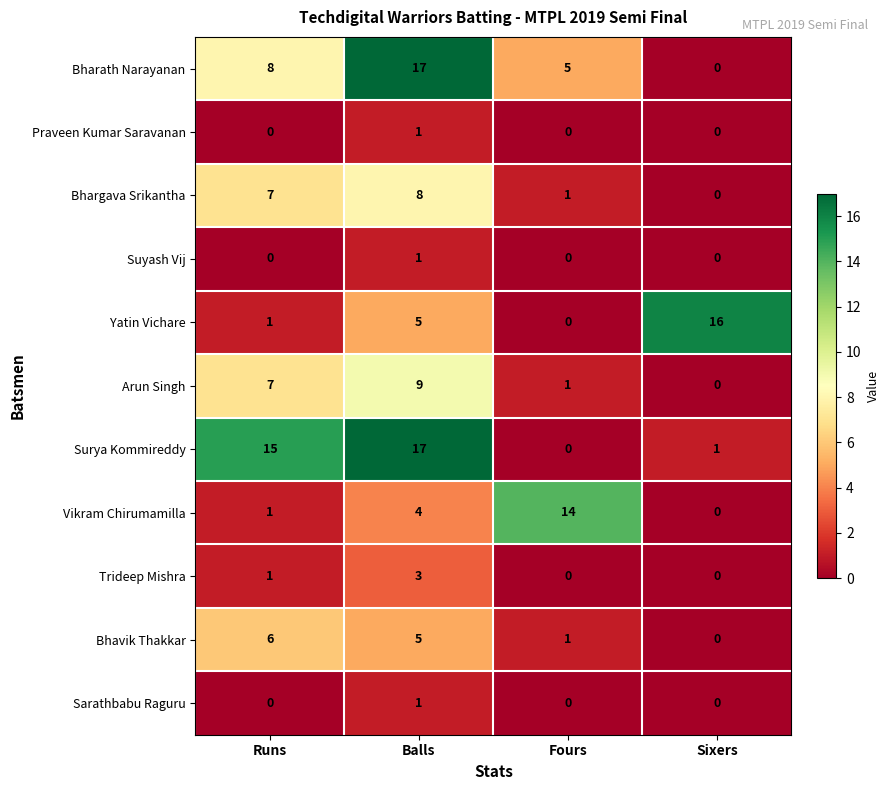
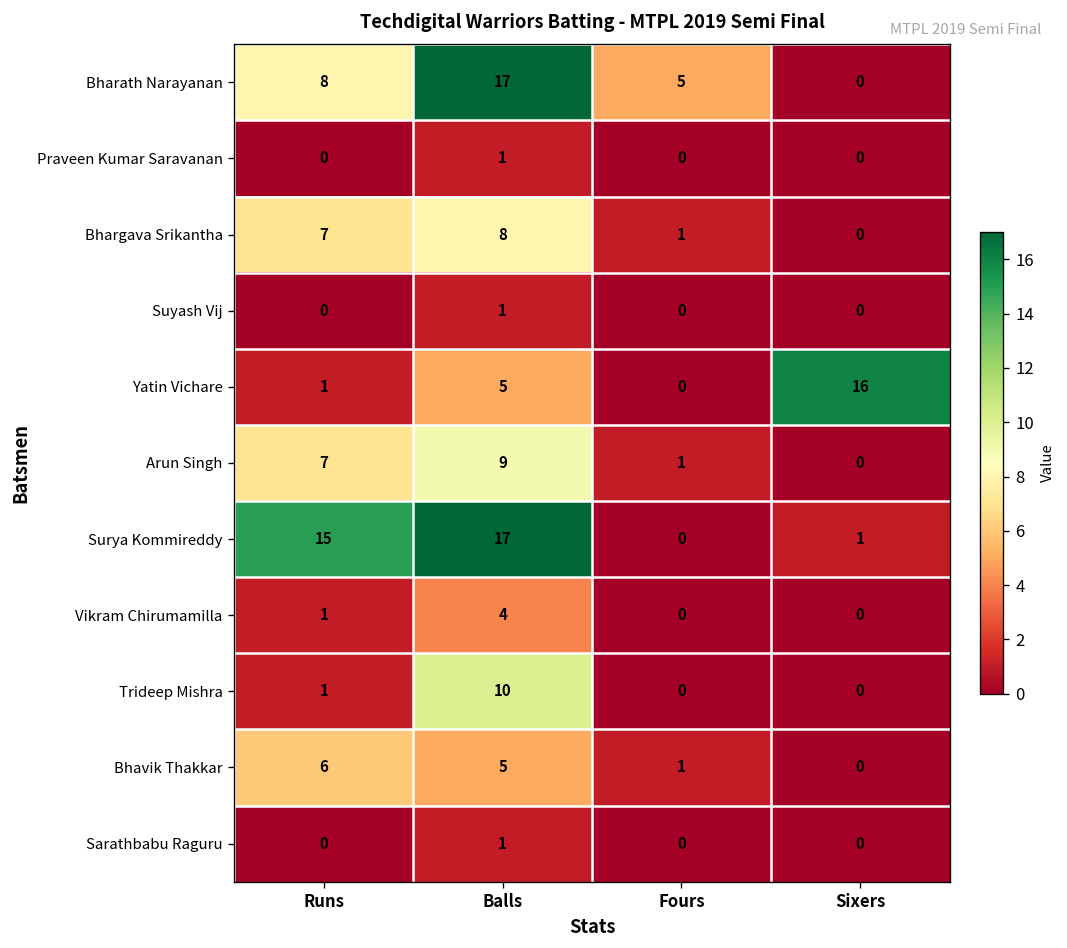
  {
    "Bharath Narayanan": {
      "Runs": 8,
      "Balls": 17,
      "Fours": 5,
      "Sixers": 0
    },
    "Praveen Kumar Saravanan": {
      "Runs": 0,
      "Balls": 1,
      "Fours": 0,
      "Sixers": 0
    },
    "Bhargava Srikantha": {
      "Runs": 7,
      "Balls": 8,
      "Fours": 1,
      "Sixers": 0
    },
    "Suyash Vij": {
      "Runs": 0,
      "Balls": 1,
      "Fours": 0,
      "Sixers": 0
    },
    "Yatin Vichare": {
      "Runs": 1,
      "Balls": 5,
      "Fours": 0,
      "Sixers": 16
    },
    "Arun Singh": {
      "Runs": 7,
      "Balls": 9,
      "Fours": 1,
      "Sixers": 0
    },
    "Surya Kommireddy": {
      "Runs": 15,
      "Balls": 17,
      "Fours": 0,
      "Sixers": 1
    },
    "Vikram Chirumamilla": {
      "Runs": 1,
      "Balls": 4,
-     "Fours": 14,
+     "Fours": 0,
      "Sixers": 0
    },
    "Trideep Mishra": {
      "Runs": 1,
-     "Balls": 3,
+     "Balls": 10,
      "Fours": 0,
      "Sixers": 0
    },
    "Bhavik Thakkar": {
      "Runs": 6,
      "Balls": 5,
      "Fours": 1,
      "Sixers": 0
    },
    "Sarathbabu Raguru": {
      "Runs": 0,
      "Balls": 1,
      "Fours": 0,
      "Sixers": 0
    }
  }
